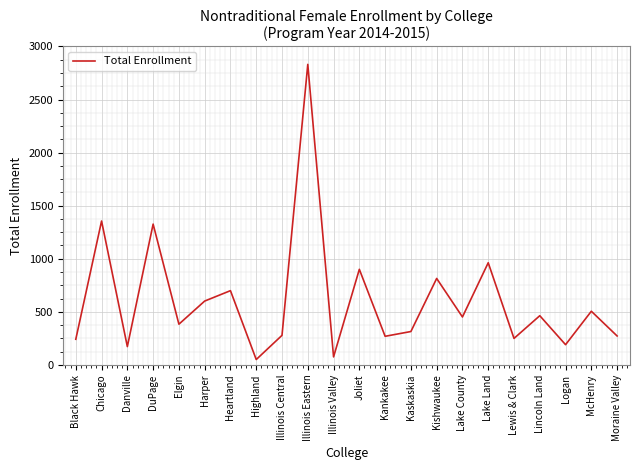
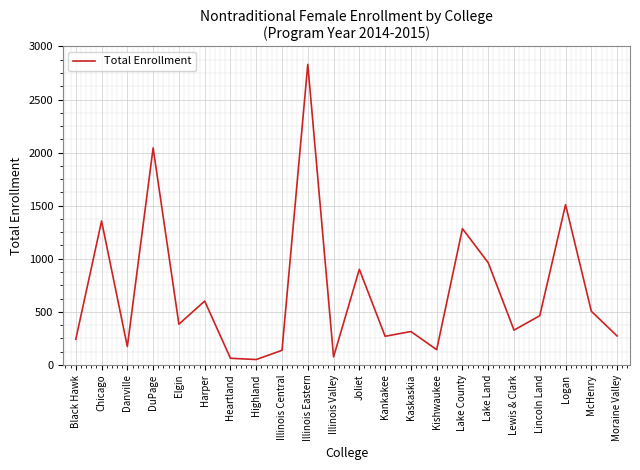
  {
    "Black Hawk": 240,
    "Chicago": 1360,
    "Danville": 170,
-   "DuPage": 1330,
+   "DuPage": 2040,
    "Elgin": 380,
    "Harper": 600,
-   "Heartland": 700,
+   "Heartland": 60,
    "Highland": 50,
-   "Illinois Central": 280,
+   "Illinois Central": 140,
    "Illinois Eastern": 2830,
    "Illinois Valley": 80,
    "Joliet": 900,
    "Kankakee": 270,
    "Kaskaskia": 310,
-   "Kishwaukee": 810,
-   "Lake County": 450,
+   "Kishwaukee": 140,
+   "Lake County": 1280,
    "Lake Land": 960,
-   "Lewis & Clark": 250,
+   "Lewis & Clark": 330,
    "Lincoln Land": 460,
-   "Logan": 190,
+   "Logan": 1510,
    "McHenry": 510,
    "Moraine Valley": 270
  }
